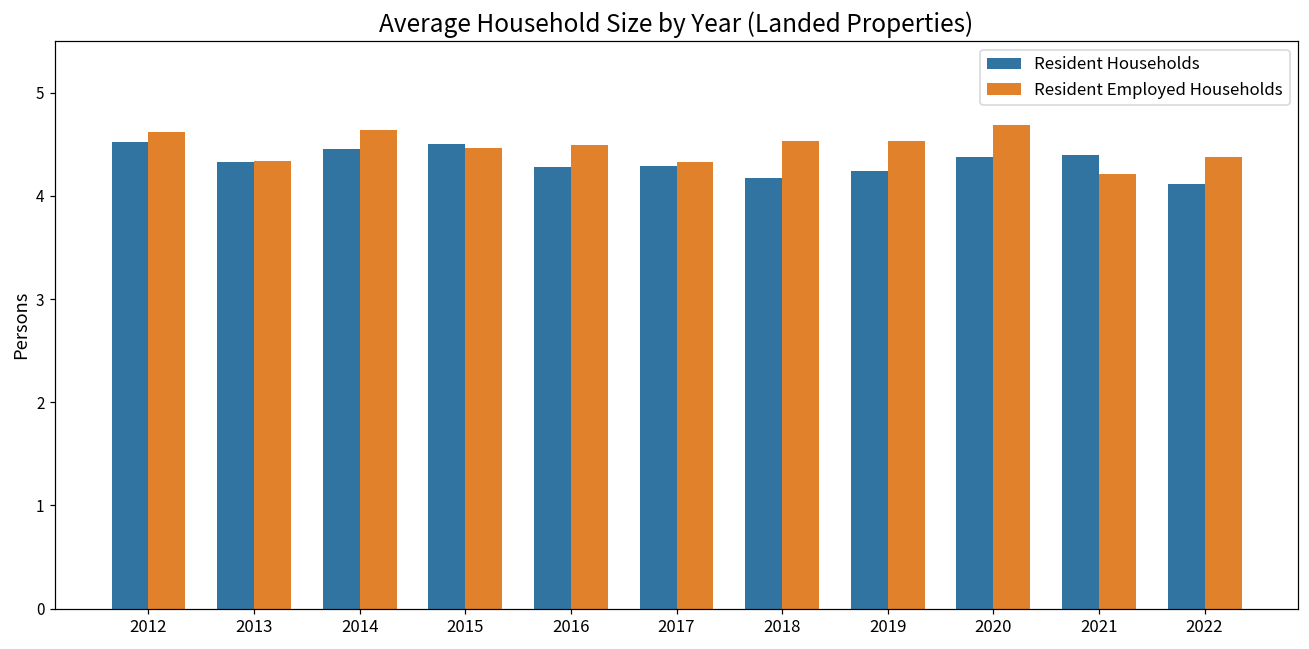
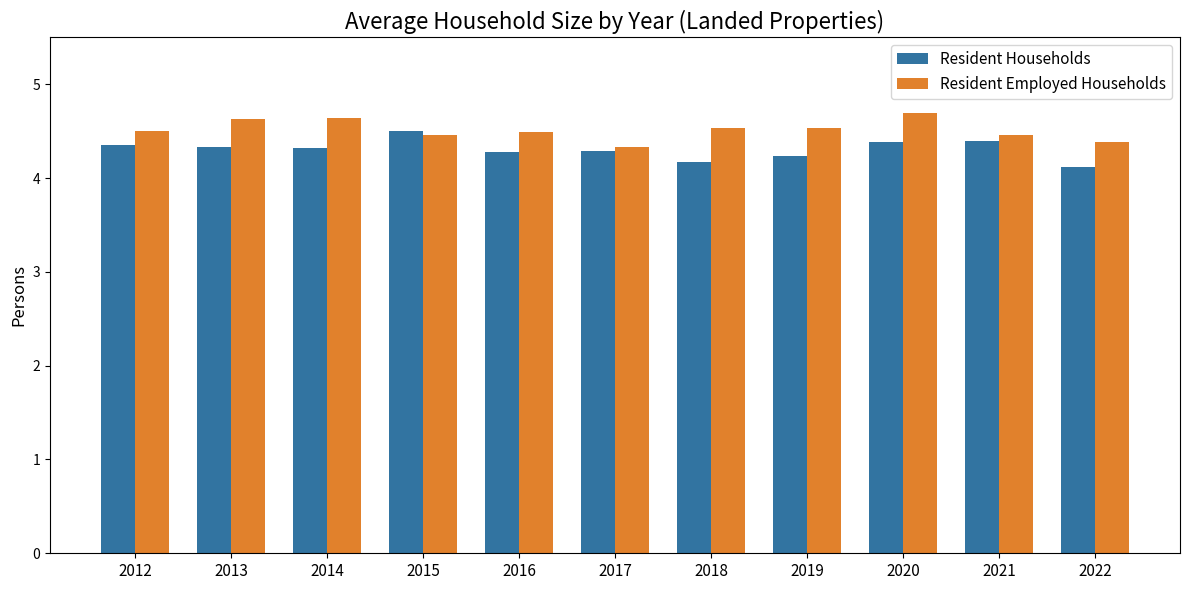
  {
    "Resident Households": {
-     "2012": 4.5,
+     "2012": 4.4,
      "2013": 4.3,
-     "2014": 4.5,
+     "2014": 4.3,
      "2015": 4.5,
      "2016": 4.3,
      "2017": 4.3,
      "2018": 4.2,
      "2019": 4.2,
      "2020": 4.4,
      "2021": 4.4,
      "2022": 4.1
    },
    "Resident Employed Households": {
-     "2012": 4.6,
-     "2013": 4.3,
+     "2012": 4.5,
+     "2013": 4.6,
      "2014": 4.6,
      "2015": 4.5,
      "2016": 4.5,
      "2017": 4.3,
      "2018": 4.5,
      "2019": 4.5,
      "2020": 4.7,
-     "2021": 4.2,
+     "2021": 4.5,
      "2022": 4.4
    }
  }
